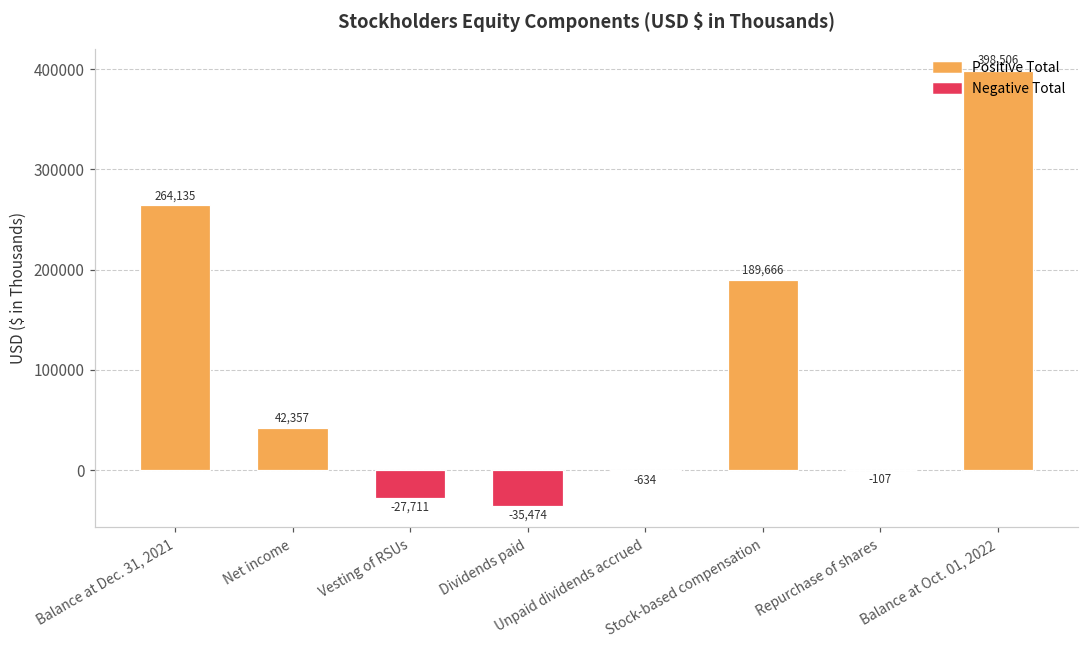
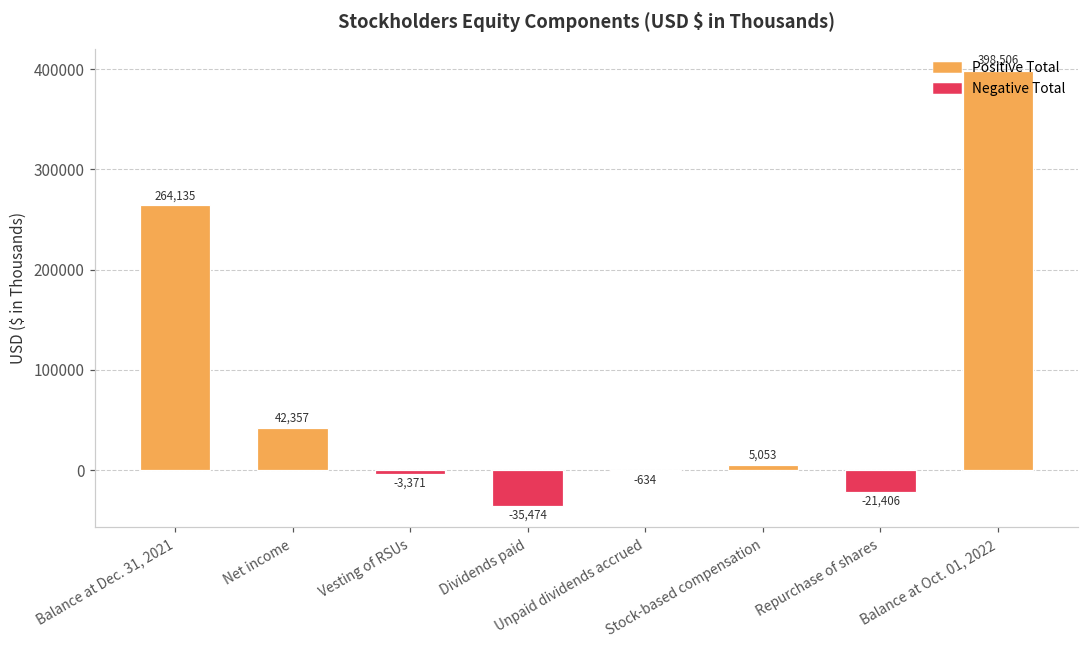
  {
    "Balance at Dec. 31, 2021": "264,135",
    "Net income": "42,357",
-   "Vesting of RSUs": "-27,711",
+   "Vesting of RSUs": "-3,371",
    "Dividends paid": "-35,474",
    "Unpaid dividends accrued": "-634",
-   "Stock-based compensation": "189,666",
-   "Repurchase of shares": "-107",
+   "Stock-based compensation": "5,053",
+   "Repurchase of shares": "-21,406",
    "Balance at Oct. 01, 2022": "398,506"
  }
